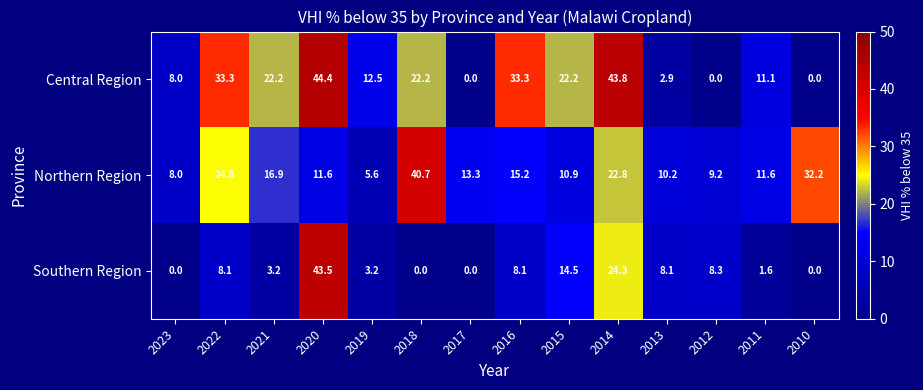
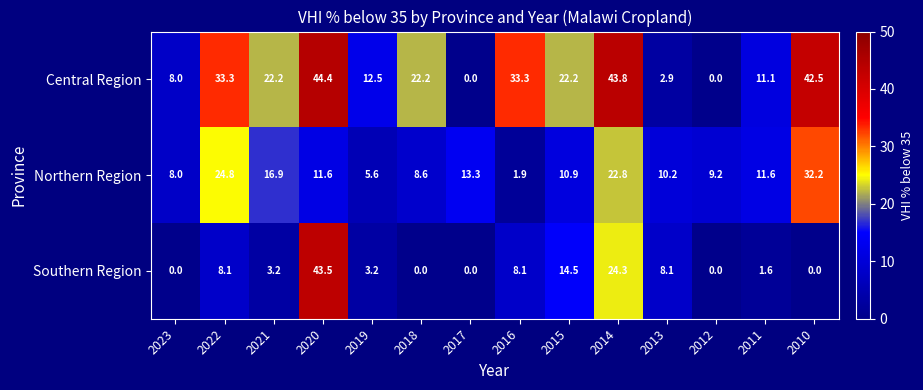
  {
    "Central Region": {
      "2023": 8.0,
      "2022": 33.3,
      "2021": 22.2,
      "2020": 44.4,
      "2019": 12.5,
      "2018": 22.2,
      "2017": 0.0,
      "2016": 33.3,
      "2015": 22.2,
      "2014": 43.8,
      "2013": 2.9,
      "2012": 0.0,
      "2011": 11.1,
-     "2010": 0.0
+     "2010": 42.5
    },
    "Northern Region": {
      "2023": 8.0,
      "2022": 24.8,
      "2021": 16.9,
      "2020": 11.6,
      "2019": 5.6,
-     "2018": 40.7,
+     "2018": 8.6,
      "2017": 13.3,
-     "2016": 15.2,
+     "2016": 1.9,
      "2015": 10.9,
      "2014": 22.8,
      "2013": 10.2,
      "2012": 9.2,
      "2011": 11.6,
      "2010": 32.2
    },
    "Southern Region": {
      "2023": 0.0,
      "2022": 8.1,
      "2021": 3.2,
      "2020": 43.5,
      "2019": 3.2,
      "2018": 0.0,
      "2017": 0.0,
      "2016": 8.1,
      "2015": 14.5,
      "2014": 24.3,
      "2013": 8.1,
-     "2012": 8.3,
+     "2012": 0.0,
      "2011": 1.6,
      "2010": 0.0
    }
  }
